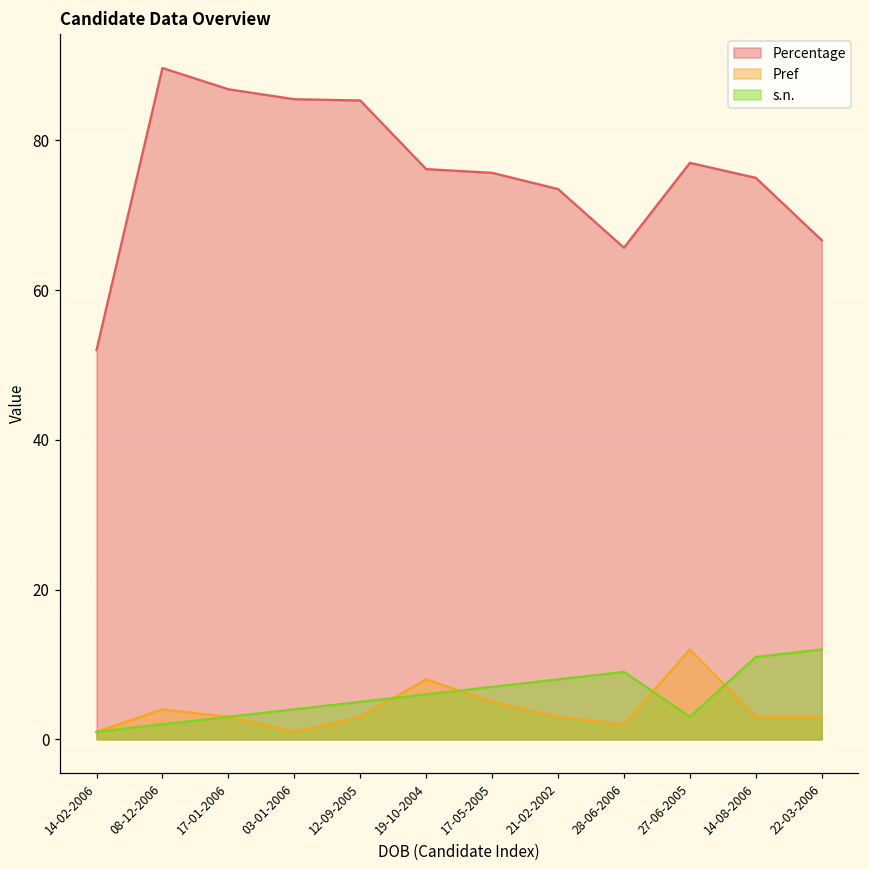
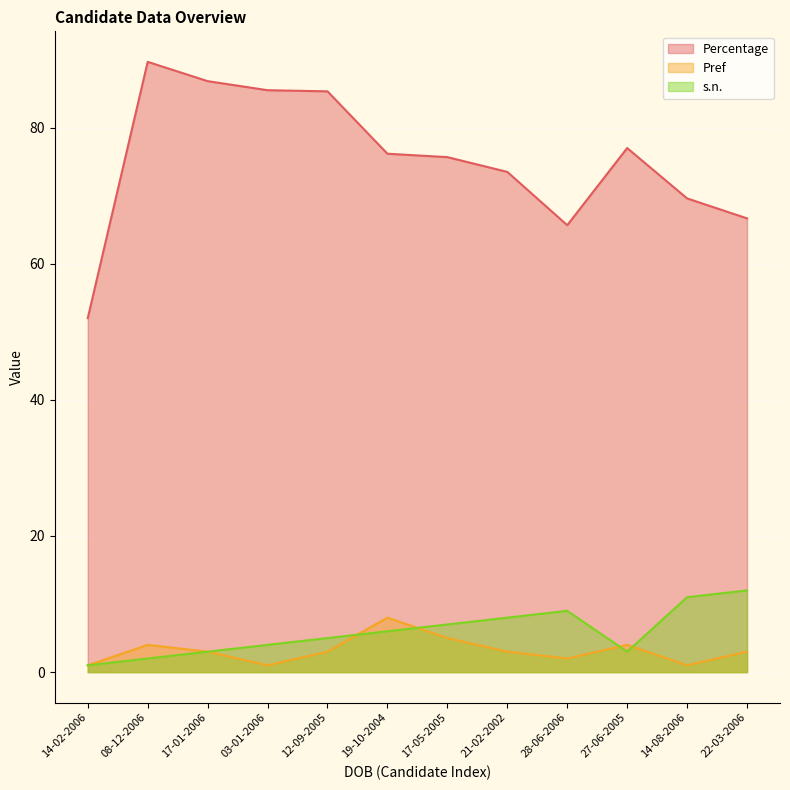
  {
    "Percentage": {
      "14-02-2006": 52,
      "08-12-2006": 90,
      "17-01-2006": 87,
      "03-01-2006": 86,
      "12-09-2005": 85,
      "19-10-2004": 76,
      "17-05-2005": 76,
      "21-02-2002": 73,
      "28-06-2006": 66,
      "27-06-2005": 77,
-     "14-08-2006": 75,
+     "14-08-2006": 70,
      "22-03-2006": 67
    },
    "Pref": {
      "08-12-2006": 4,
      "03-01-2006": 1,
      "12-09-2005": 3,
      "19-10-2004": 8,
      "17-05-2005": 5,
      "21-02-2002": 3,
      "28-06-2006": 2,
-     "27-06-2005": 12,
-     "14-08-2006": 3,
+     "27-06-2005": 4,
+     "14-08-2006": 1,
      "22-03-2006": 3
    },
    "s.n.": {
      "08-12-2006": 2,
      "03-01-2006": 4,
      "12-09-2005": 5,
      "19-10-2004": 6,
      "17-05-2005": 7,
      "21-02-2002": 8,
      "28-06-2006": 9,
      "27-06-2005": 3,
      "14-08-2006": 11,
      "22-03-2006": 12
    }
  }
